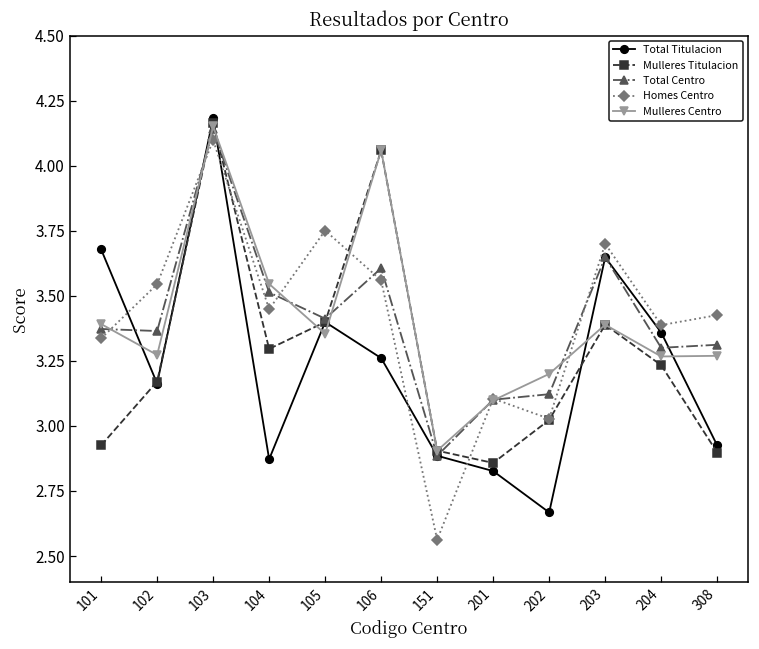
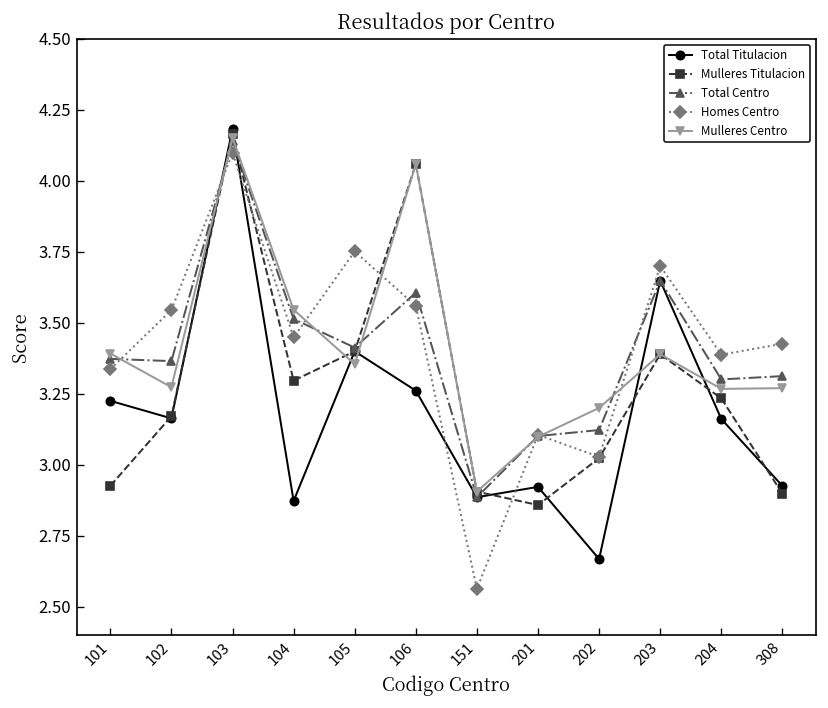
  {
    "Total Titulacion": {
-     "101": 3.68,
+     "101": 3.22,
      "103": 4.18,
      "104": 2.87,
      "106": 3.26,
-     "201": 2.83,
+     "201": 2.92,
      "202": 2.67,
-     "204": 3.36,
+     "204": 3.16,
      "308": 2.93
    }
  }
